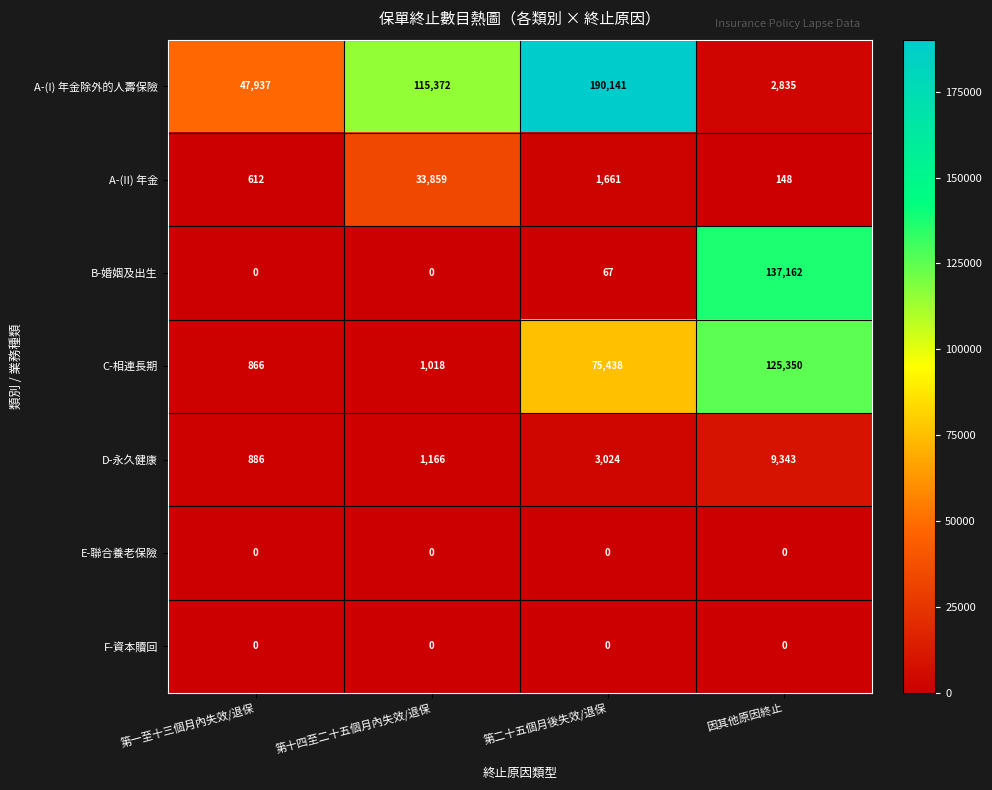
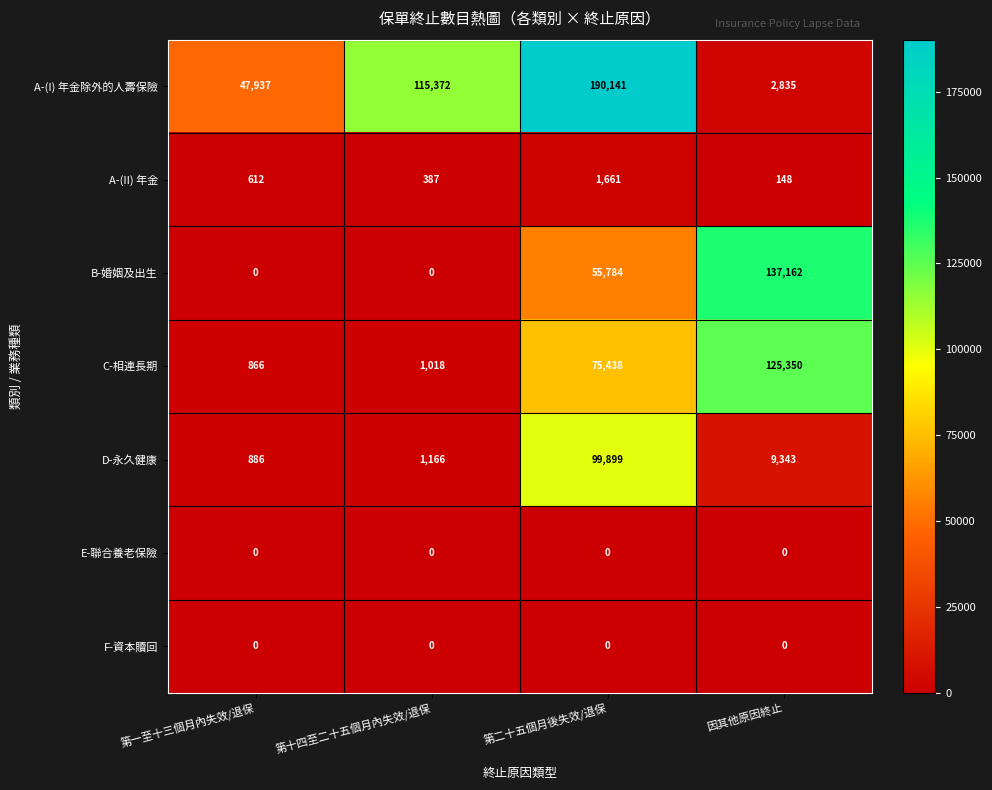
  {
    "A-(I) 年金除外的人壽保險": {
      "第一至十三個月內失效/退保": "47,937",
      "第十四至二十五個月內失效/退保": "115,372",
      "第二十五個月後失效/退保": "190,141",
      "因其他原因終止": "2,835"
    },
    "A-(II) 年金": {
      "第一至十三個月內失效/退保": "612",
-     "第十四至二十五個月內失效/退保": "33,859",
+     "第十四至二十五個月內失效/退保": "387",
      "第二十五個月後失效/退保": "1,661",
      "因其他原因終止": "148"
    },
    "B-婚姻及出生": {
      "第一至十三個月內失效/退保": "0",
      "第十四至二十五個月內失效/退保": "0",
-     "第二十五個月後失效/退保": "67",
+     "第二十五個月後失效/退保": "55,784",
      "因其他原因終止": "137,162"
    },
    "C-相連長期": {
      "第一至十三個月內失效/退保": "866",
      "第十四至二十五個月內失效/退保": "1,018",
      "第二十五個月後失效/退保": "75,438",
      "因其他原因終止": "125,350"
    },
    "D-永久健康": {
      "第一至十三個月內失效/退保": "886",
      "第十四至二十五個月內失效/退保": "1,166",
-     "第二十五個月後失效/退保": "3,024",
+     "第二十五個月後失效/退保": "99,899",
      "因其他原因終止": "9,343"
    },
    "E-聯合養老保險": {
      "第一至十三個月內失效/退保": "0",
      "第十四至二十五個月內失效/退保": "0",
      "第二十五個月後失效/退保": "0",
      "因其他原因終止": "0"
    },
    "F-資本贖回": {
      "第一至十三個月內失效/退保": "0",
      "第十四至二十五個月內失效/退保": "0",
      "第二十五個月後失效/退保": "0",
      "因其他原因終止": "0"
    }
  }
